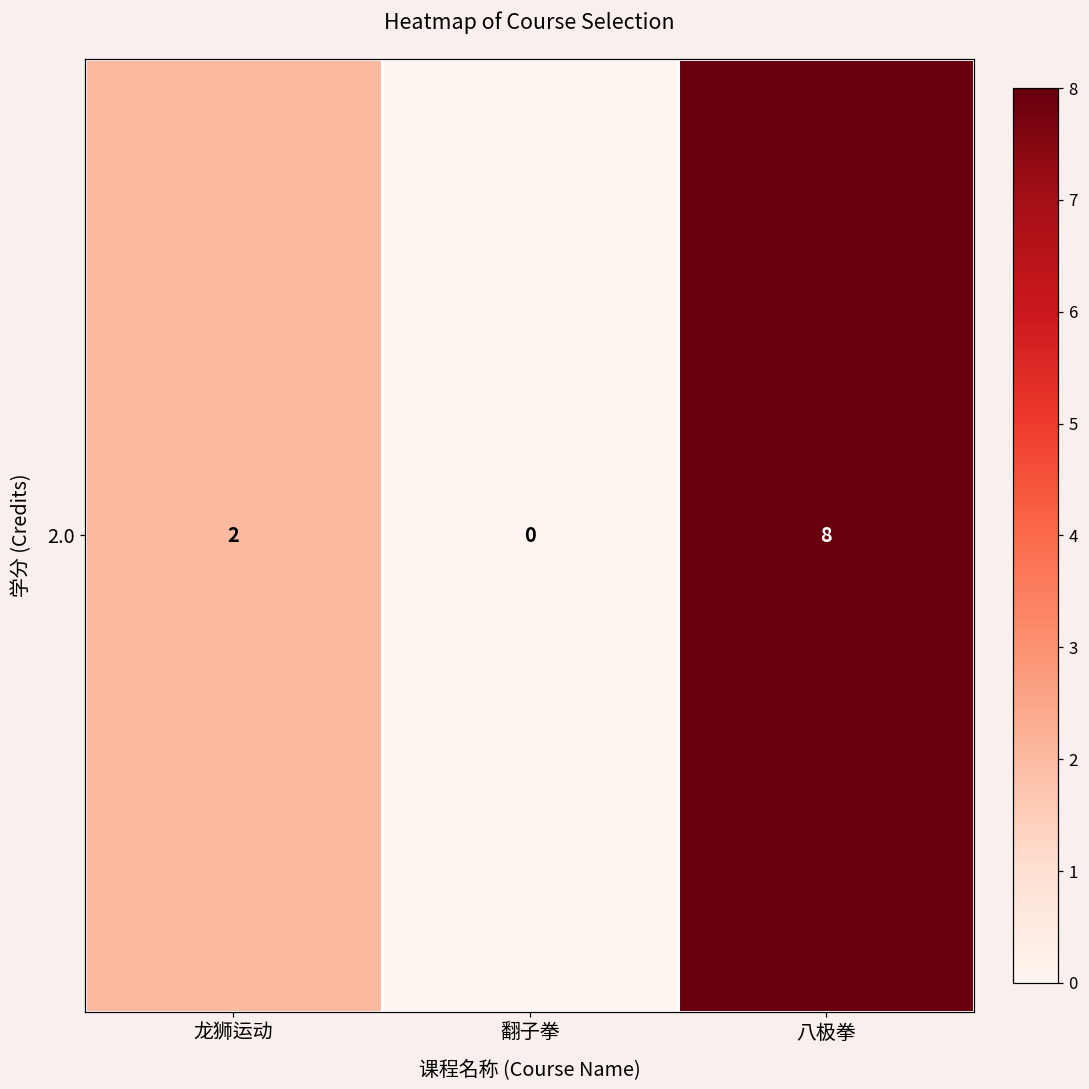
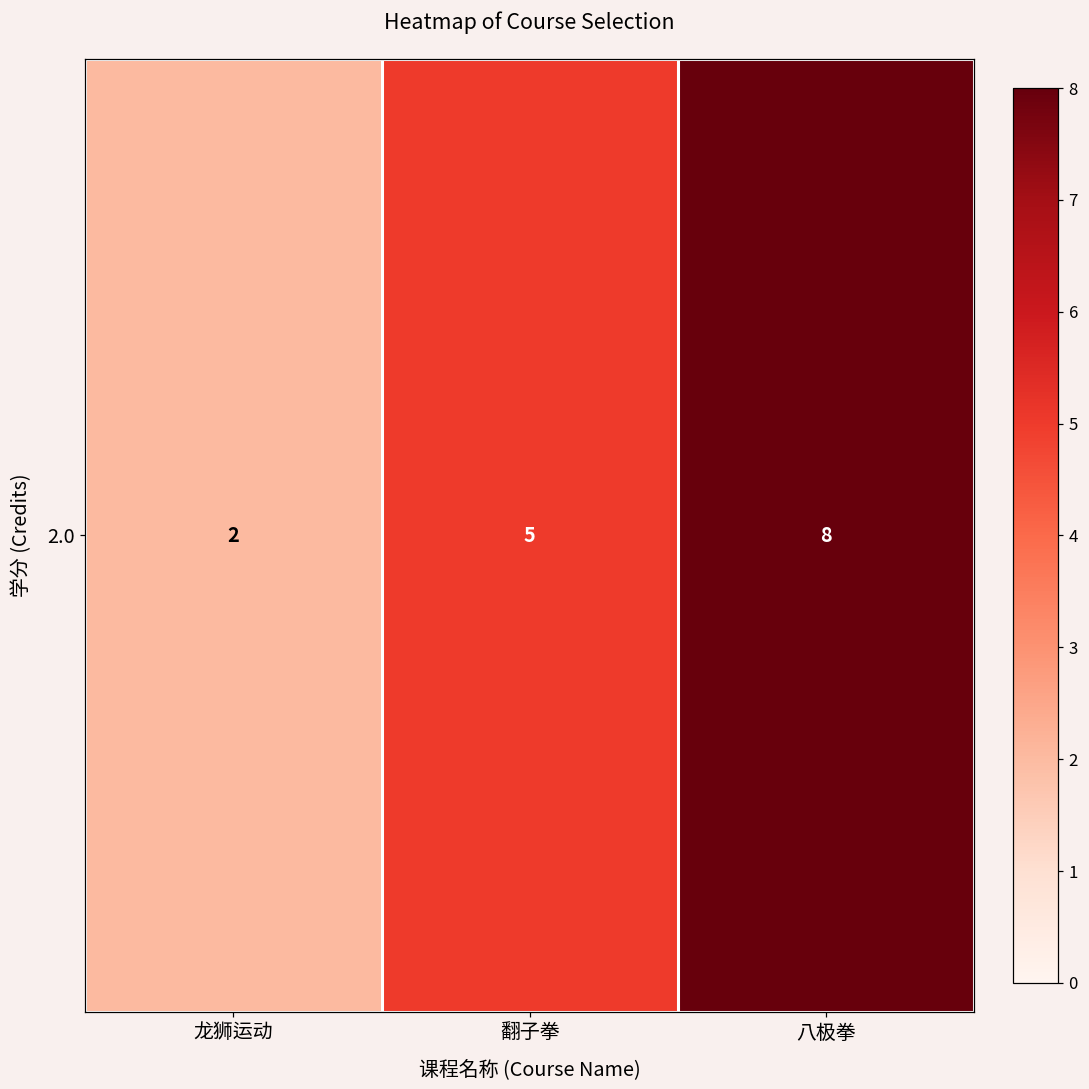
  {
    "2.0": {
      "龙狮运动": 2,
-     "翻子拳": 0,
+     "翻子拳": 5,
      "八极拳": 8
    }
  }
